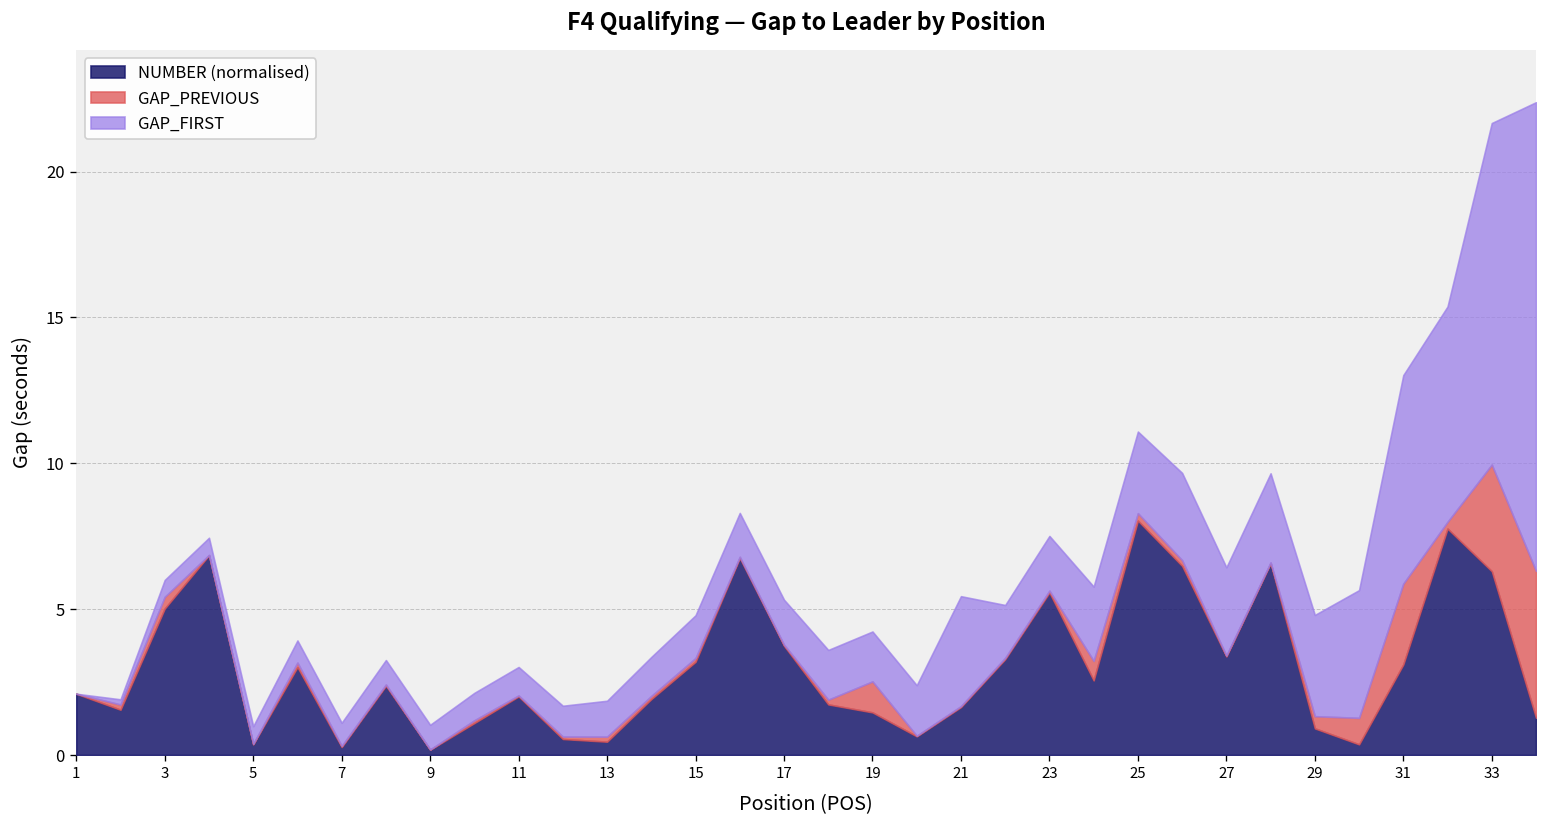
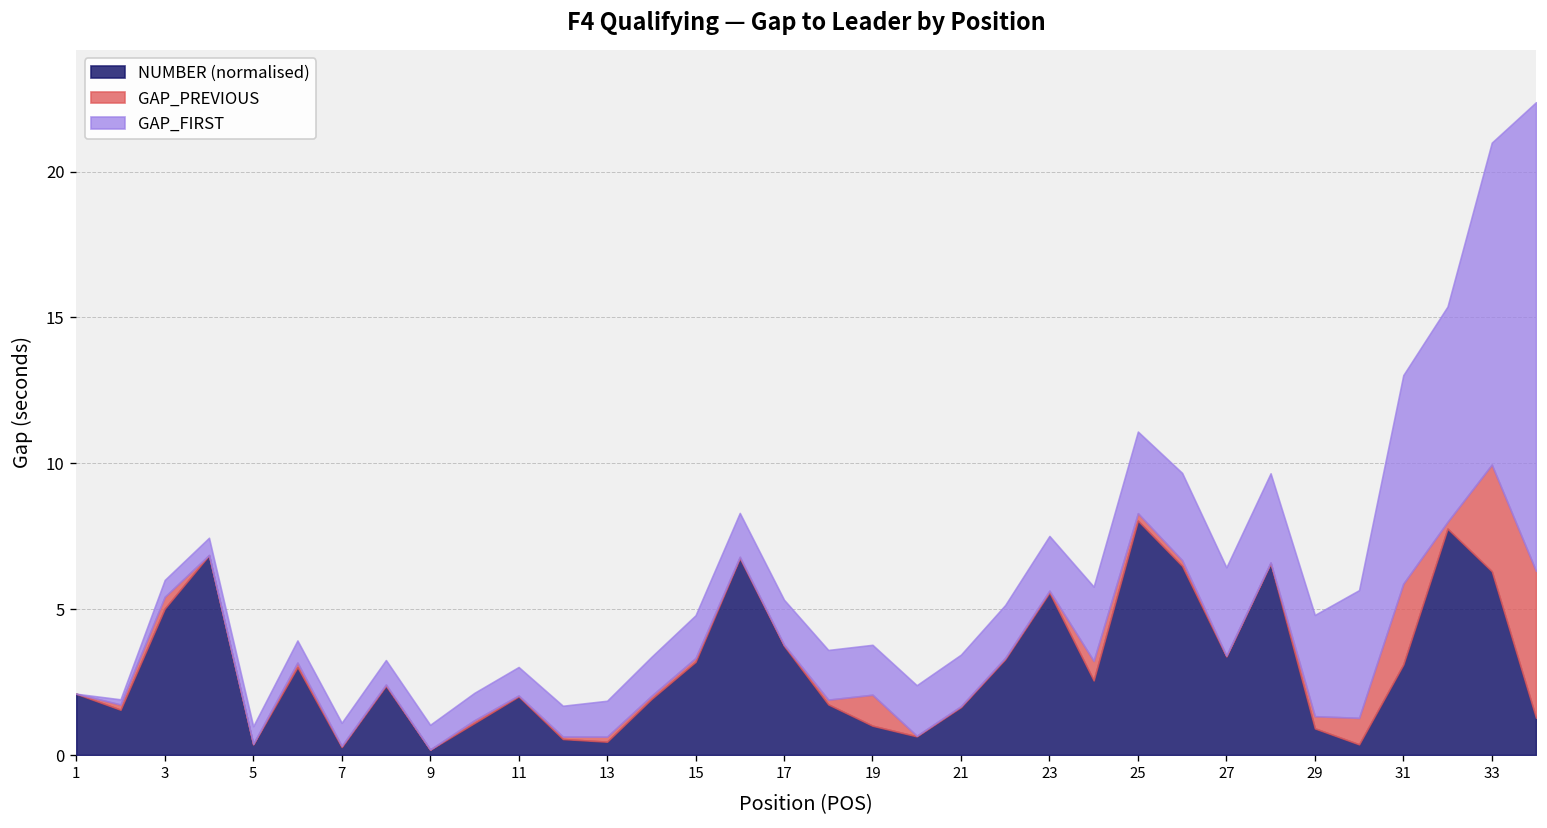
  {
    "NUMBER (normalised)": {
      "3": 5.0,
      "13": 0.5,
      "15": 3.2,
-     "19": 1.5,
+     "19": 1.0,
      "25": 8.0,
      "29": 0.9,
      "31": 3.1,
      "33": 6.3
    },
    "GAP_PREVIOUS": {
      "3": 0.4,
      "13": 0.2,
      "15": 0.1,
      "19": 1.1,
      "25": 0.3,
      "29": 0.4,
      "31": 2.8,
      "33": 3.7
    },
    "GAP_FIRST": {
      "3": 0.6,
      "5": 0.6,
      "7": 0.8,
      "9": 0.8,
      "11": 1.0,
      "13": 1.2,
      "15": 1.5,
      "17": 1.5,
      "19": 1.7,
-     "21": 3.8,
+     "21": 1.8,
      "23": 1.9,
      "25": 2.8,
      "27": 3.0,
      "29": 3.5,
      "31": 7.1,
-     "33": 11.7
+     "33": 11.0
    }
  }
